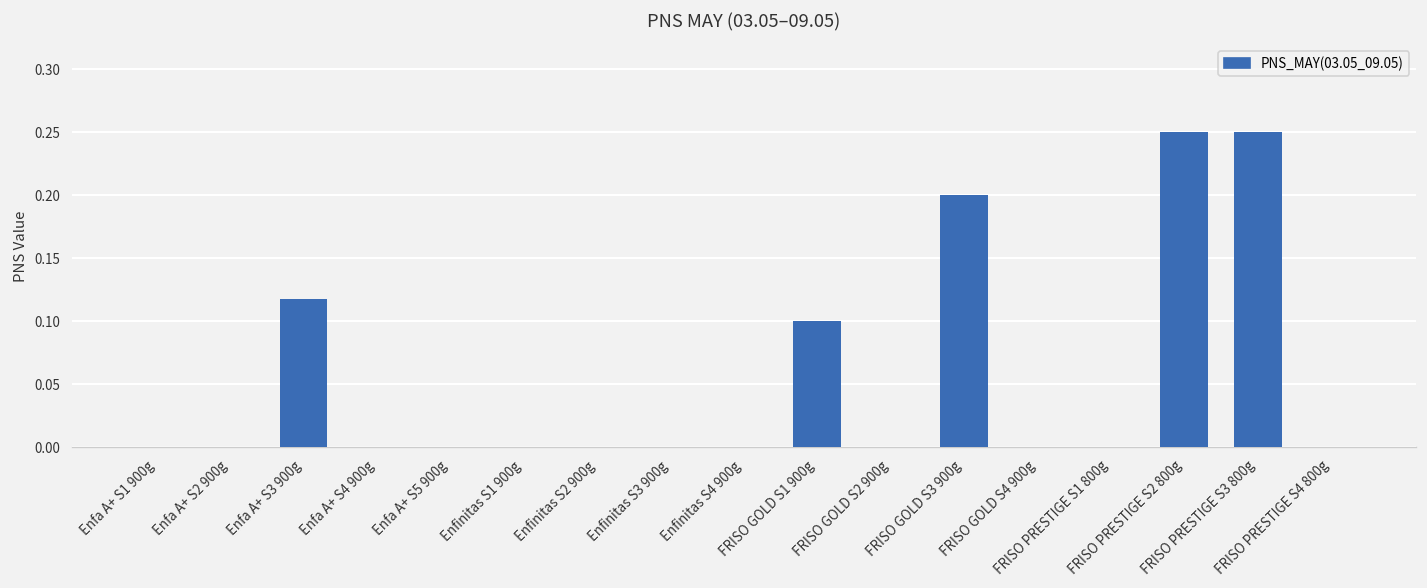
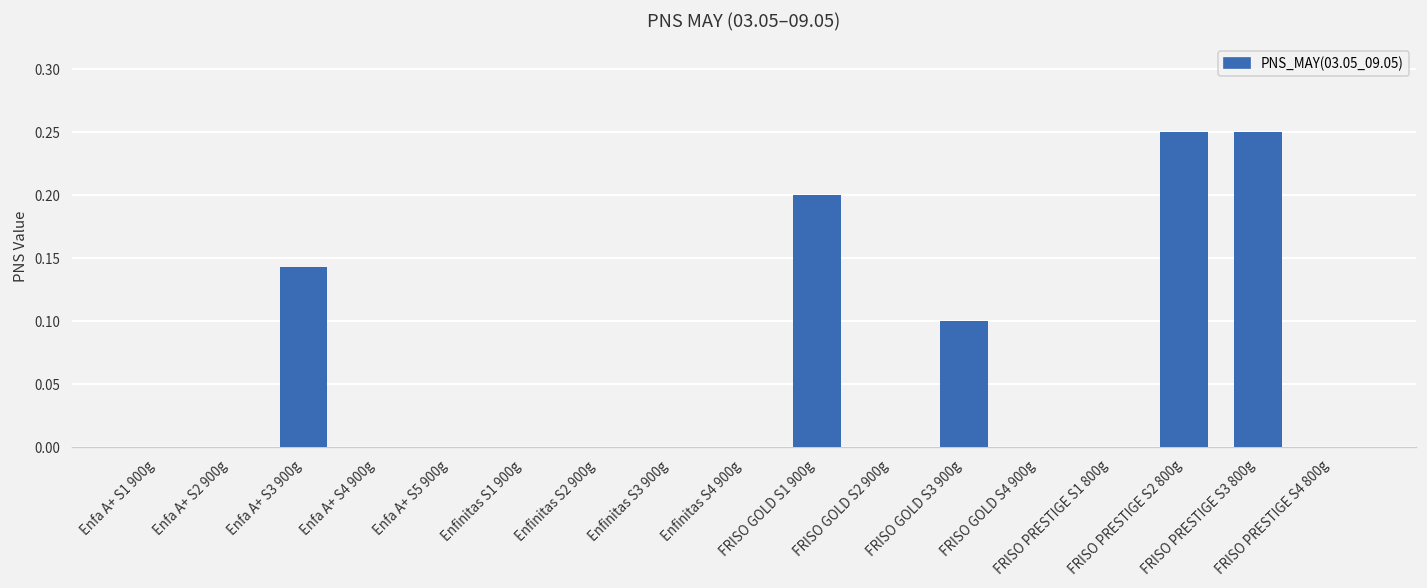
  {
    "Enfa A+ S1 900g": 0.000,
    "Enfa A+ S2 900g": 0.000,
-   "Enfa A+ S3 900g": 0.118,
+   "Enfa A+ S3 900g": 0.143,
    "Enfa A+ S4 900g": 0.000,
    "Enfa A+ S5 900g": 0.000,
    "Enfinitas S1 900g": 0.000,
    "Enfinitas S2 900g": 0.000,
    "Enfinitas S3 900g": 0.000,
    "Enfinitas S4 900g": 0.000,
-   "FRISO GOLD S1 900g": 0.1,
+   "FRISO GOLD S1 900g": 0.2,
    "FRISO GOLD S2 900g": 0.000,
-   "FRISO GOLD S3 900g": 0.2,
+   "FRISO GOLD S3 900g": 0.1,
    "FRISO GOLD S4 900g": 0.000,
    "FRISO PRESTIGE S1 800g": 0.000,
    "FRISO PRESTIGE S2 800g": 0.250,
    "FRISO PRESTIGE S3 800g": 0.250,
    "FRISO PRESTIGE S4 800g": 0.000
  }
